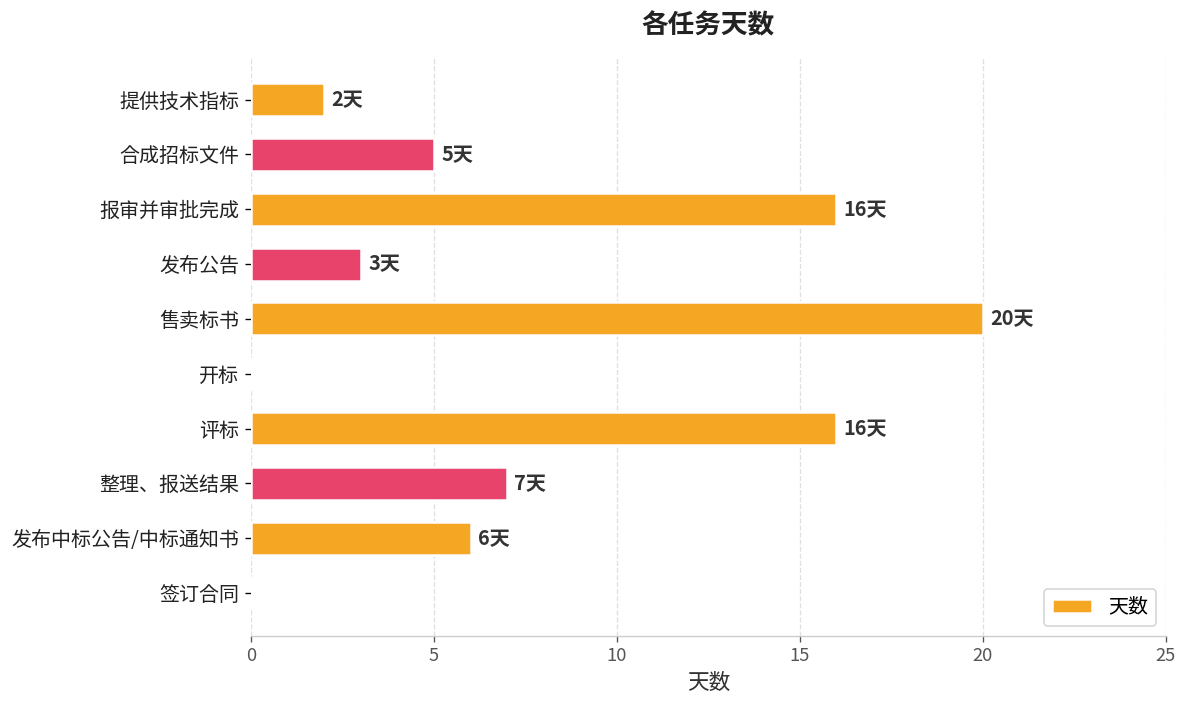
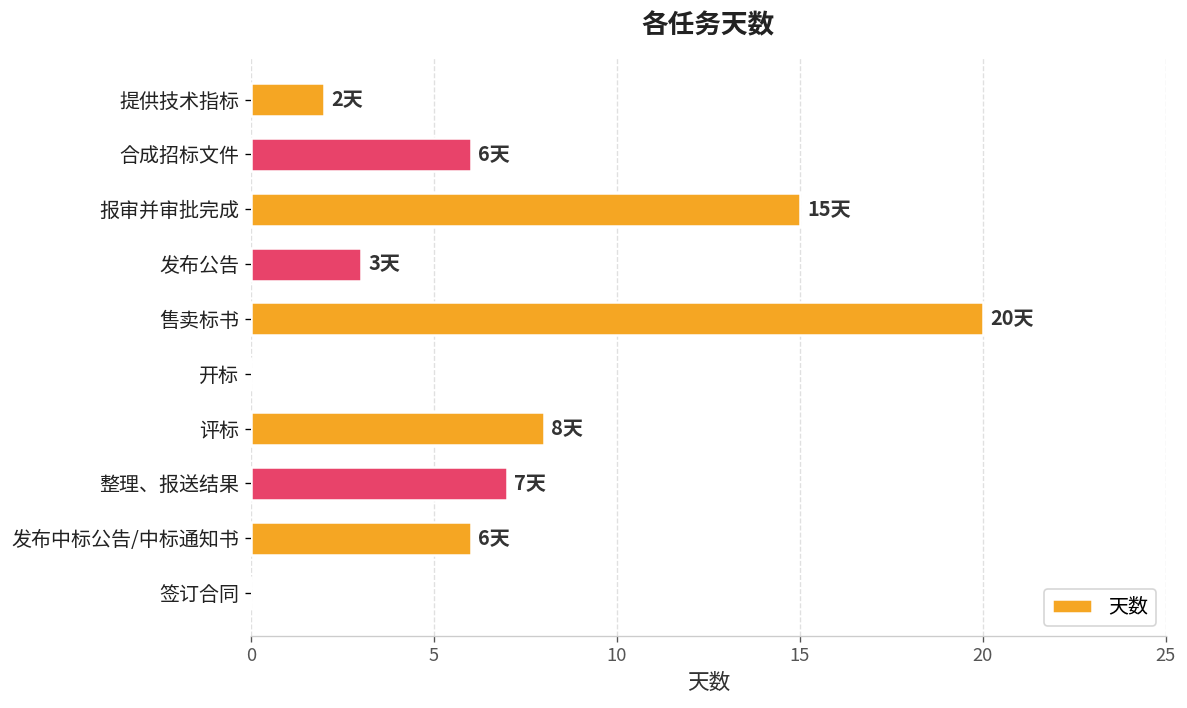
  {
    "提供技术指标": "2天",
-   "合成招标文件": "5天",
-   "报审并审批完成": "16天",
+   "合成招标文件": "6天",
+   "报审并审批完成": "15天",
    "发布公告": "3天",
    "售卖标书": "20天",
-   "评标": "16天",
+   "评标": "8天",
    "整理、报送结果": "7天",
    "发布中标公告/中标通知书": "6天"
  }
